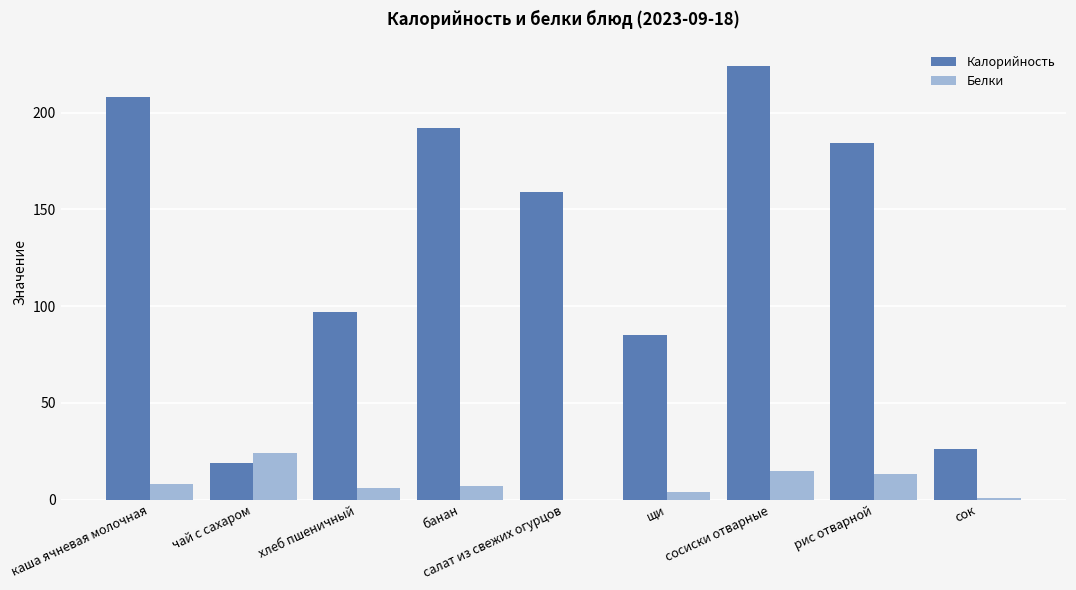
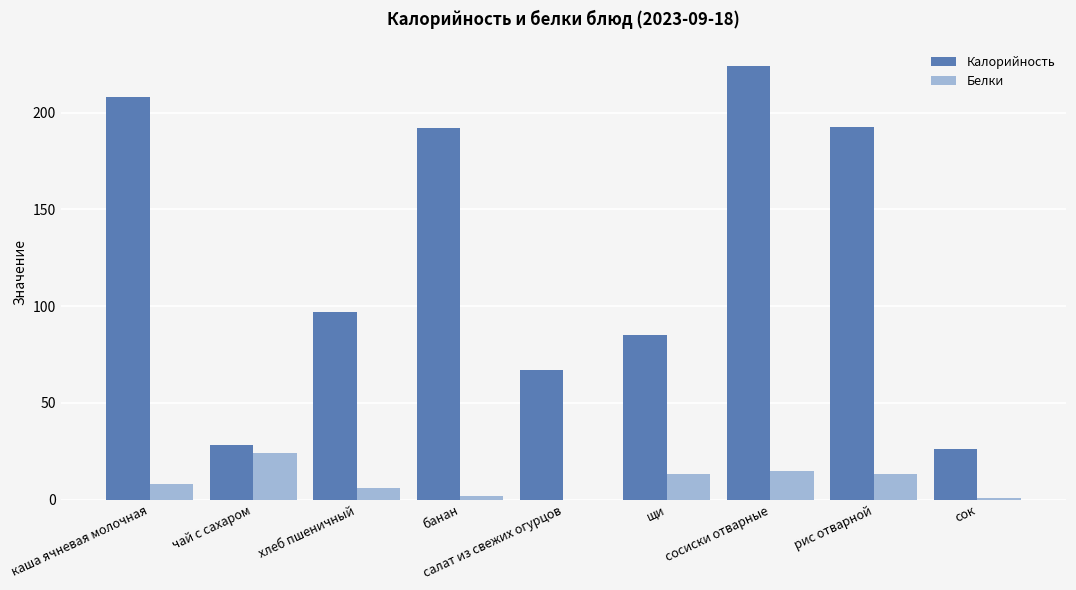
  {
    "Калорийность": {
      "каша ячневая молочная": 208,
-     "чай с сахаром": 19,
+     "чай с сахаром": 28,
      "хлеб пшеничный": 97,
      "банан": 192,
-     "салат из свежих огурцов": 159,
+     "салат из свежих огурцов": 67,
      "щи": 85,
      "сосиски отварные": 224,
-     "рис отварной": 184,
+     "рис отварной": 193,
      "сок": 26
    },
    "Белки": {
      "каша ячневая молочная": 8,
      "чай с сахаром": 24,
      "хлеб пшеничный": 6,
-     "банан": 7,
+     "банан": 2,
      "салат из свежих огурцов": 0,
-     "щи": 4,
+     "щи": 13,
      "сосиски отварные": 15,
      "рис отварной": 13
    }
  }
